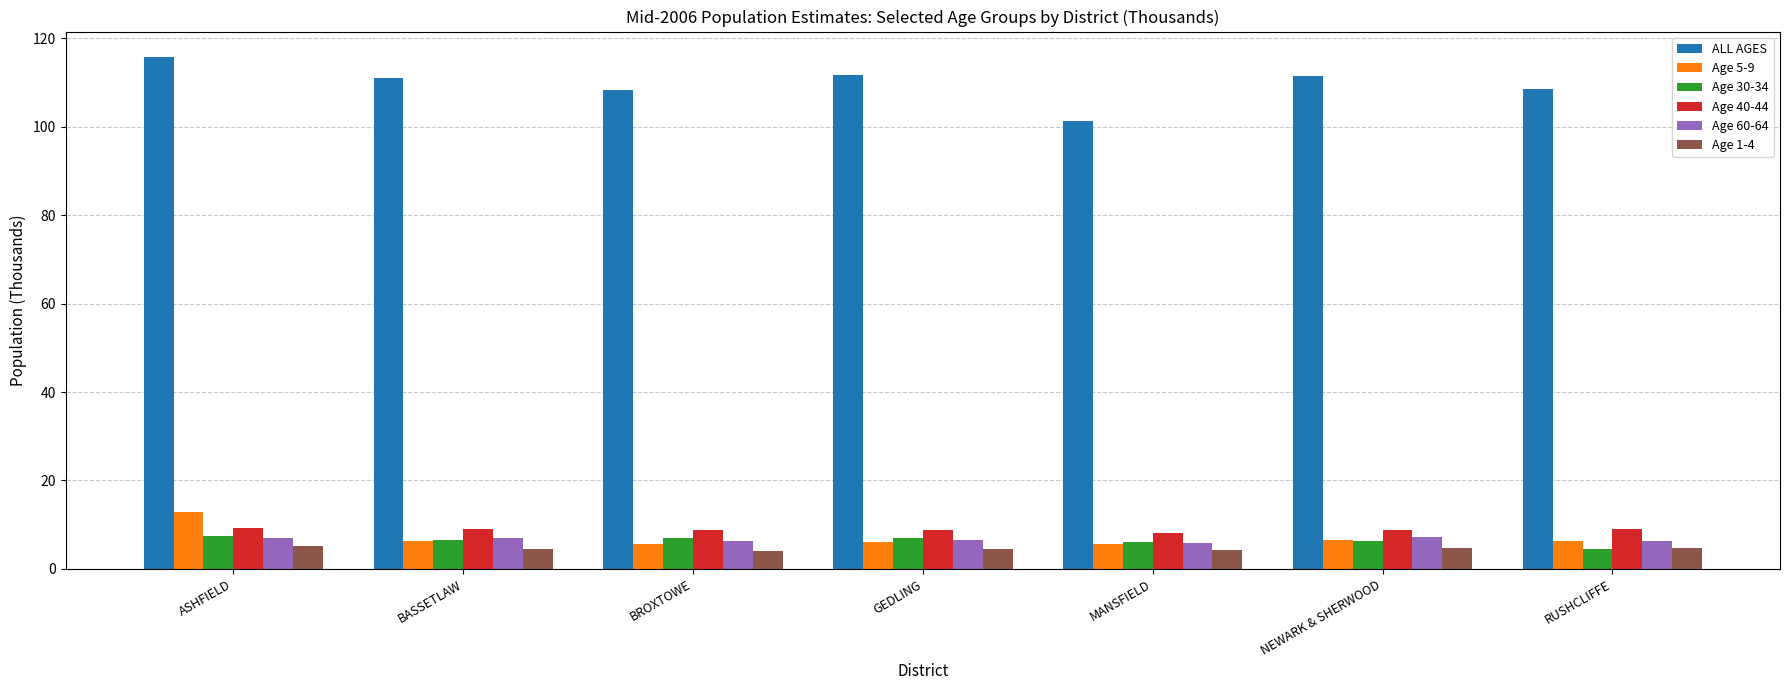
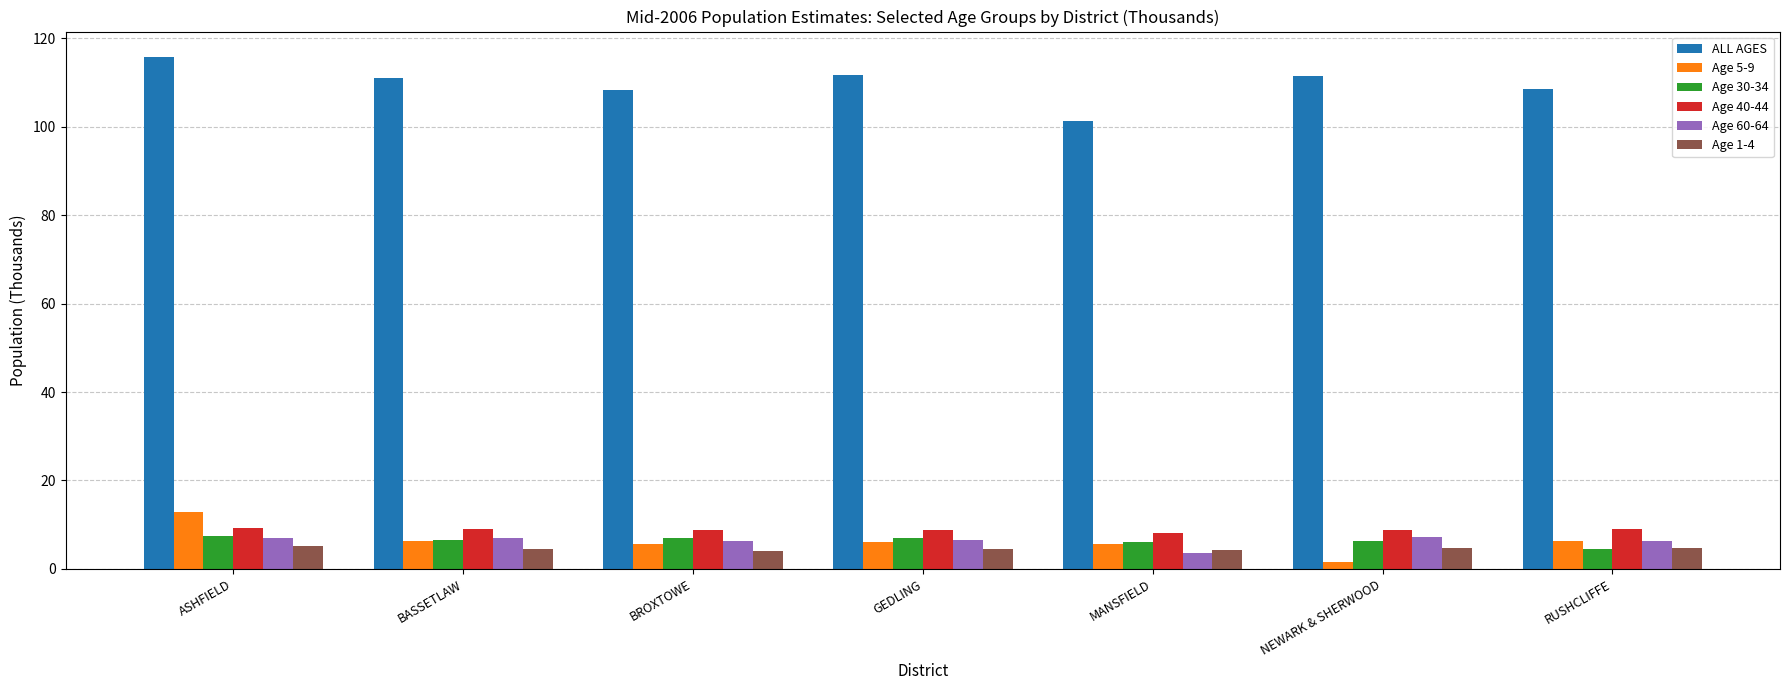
  {
    "ALL AGES": {
      "ASHFIELD": 116,
      "BASSETLAW": 111,
      "BROXTOWE": 108,
      "GEDLING": 112,
      "MANSFIELD": 101,
      "NEWARK & SHERWOOD": 112,
      "RUSHCLIFFE": 108
    },
    "Age 5-9": {
      "ASHFIELD": 13,
      "BASSETLAW": 6,
      "BROXTOWE": 6,
      "GEDLING": 6,
      "MANSFIELD": 6,
-     "NEWARK & SHERWOOD": 7,
+     "NEWARK & SHERWOOD": 2,
      "RUSHCLIFFE": 6
    },
    "Age 30-34": {
      "ASHFIELD": 8,
      "BASSETLAW": 7,
      "BROXTOWE": 7,
      "GEDLING": 7,
      "MANSFIELD": 6,
      "NEWARK & SHERWOOD": 6,
      "RUSHCLIFFE": 4
    },
    "Age 40-44": {
      "ASHFIELD": 9,
      "BASSETLAW": 9,
      "BROXTOWE": 9,
      "GEDLING": 9,
      "MANSFIELD": 8,
      "NEWARK & SHERWOOD": 9,
      "RUSHCLIFFE": 9
    },
    "Age 60-64": {
      "ASHFIELD": 7,
      "BASSETLAW": 7,
      "BROXTOWE": 6,
      "GEDLING": 7,
-     "MANSFIELD": 6,
+     "MANSFIELD": 4,
      "NEWARK & SHERWOOD": 7,
      "RUSHCLIFFE": 6
    },
    "Age 1-4": {
      "ASHFIELD": 5,
      "BASSETLAW": 5,
      "BROXTOWE": 4,
      "GEDLING": 5,
      "MANSFIELD": 4,
      "NEWARK & SHERWOOD": 5,
      "RUSHCLIFFE": 5
    }
  }
